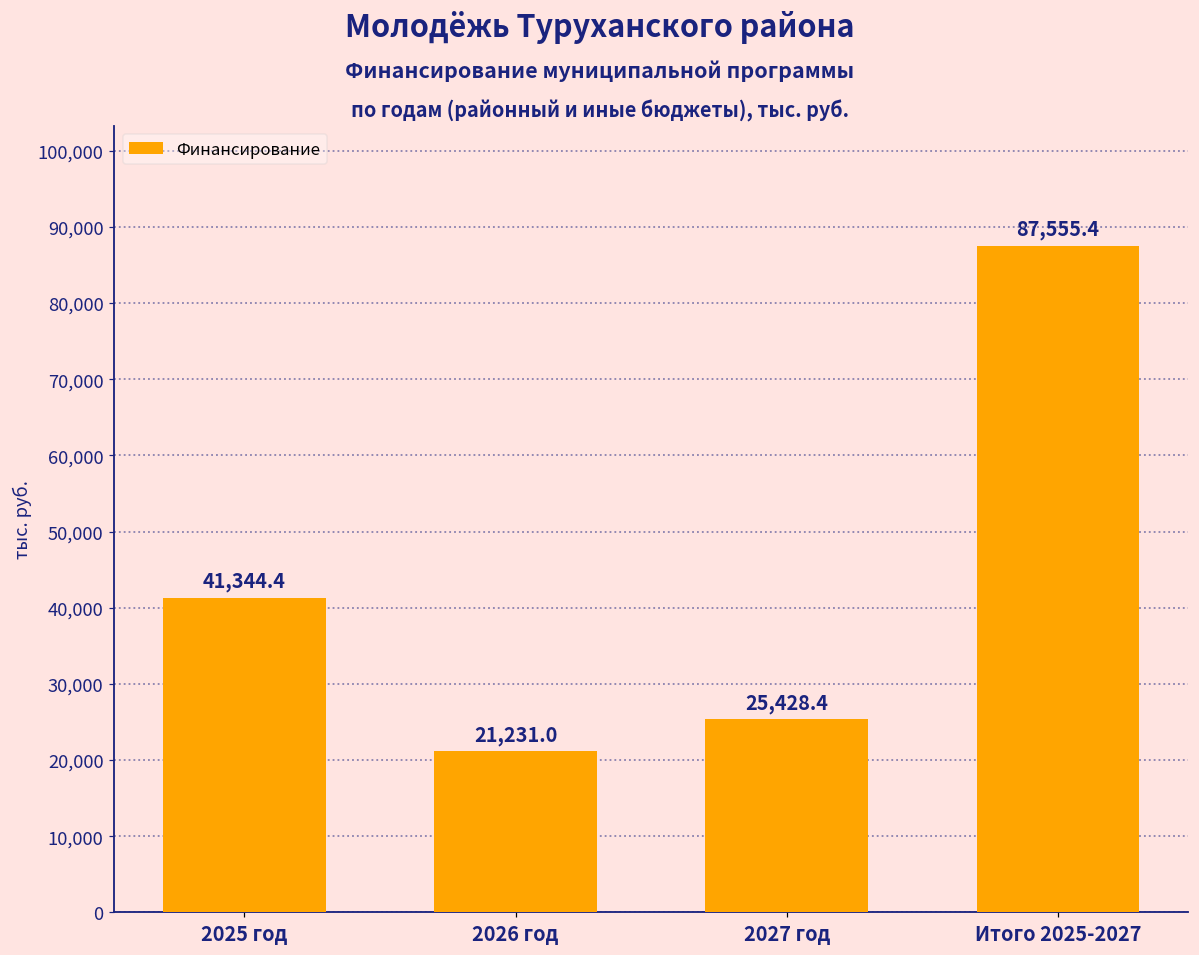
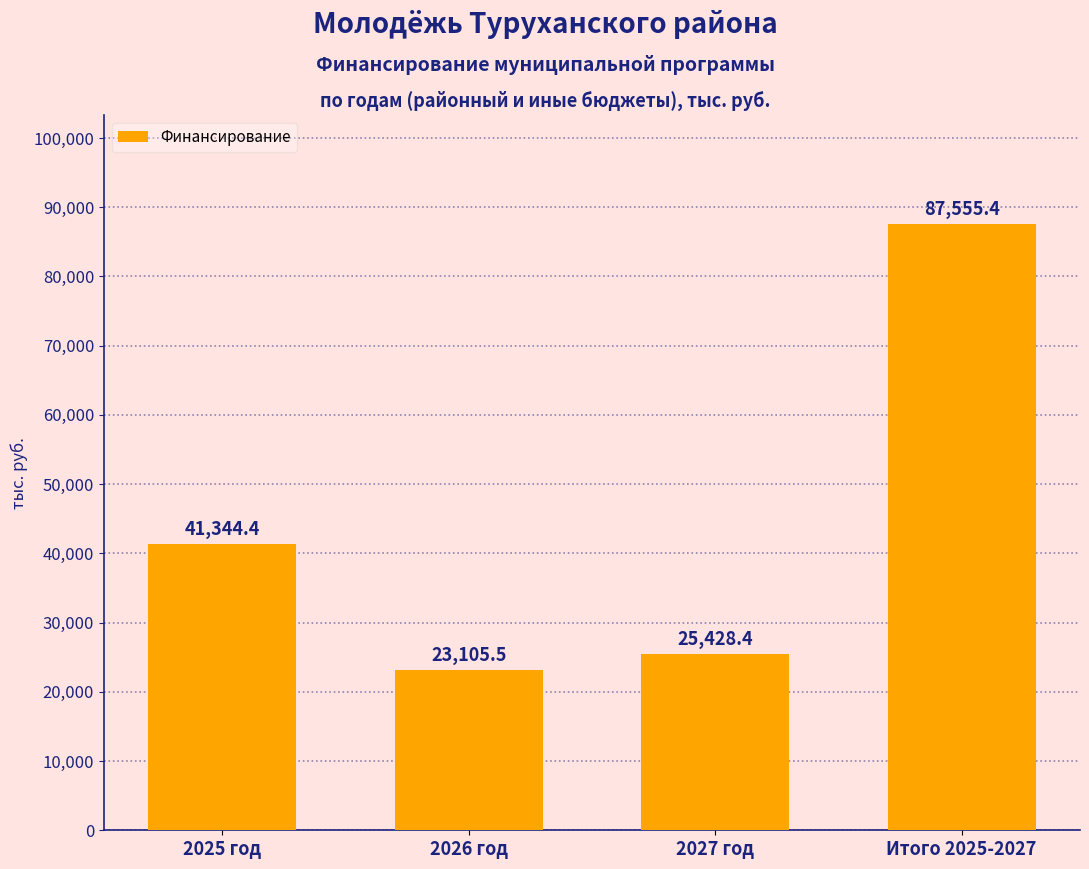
  {
    "2025 год": "41,344.4",
-   "2026 год": "21,231.0",
+   "2026 год": "23,105.5",
    "2027 год": "25,428.4",
    "Итого 2025-2027": "87,555.4"
  }
